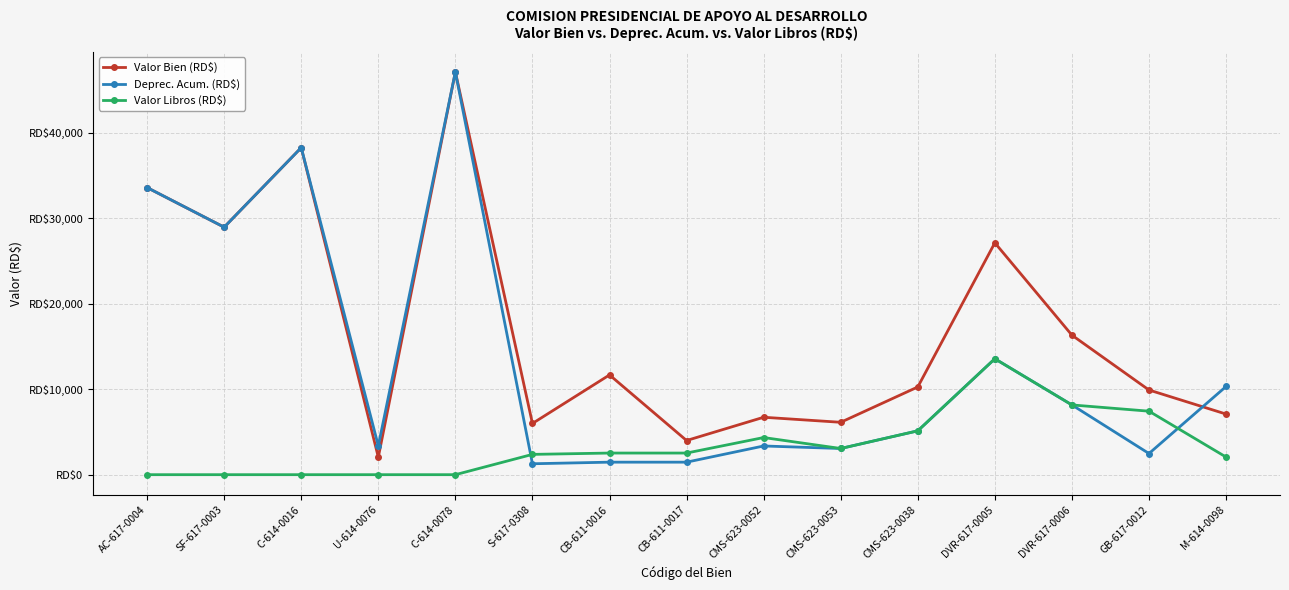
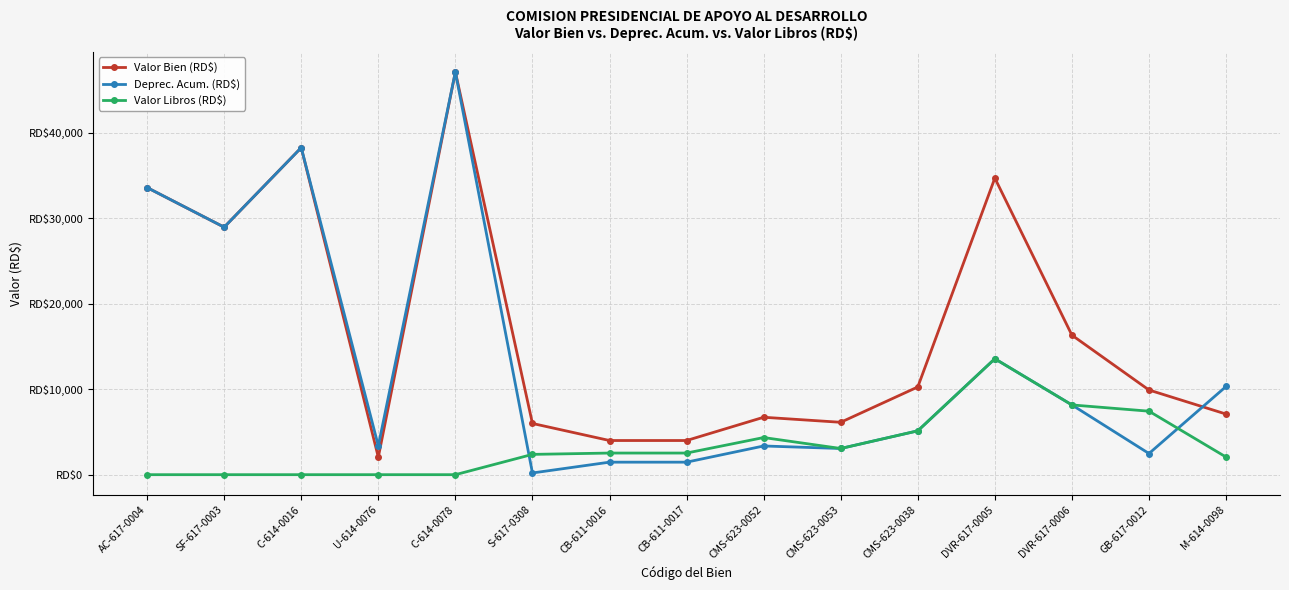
  {
    "Valor Bien (RD$)": {
      "U-614-0076": "RD$2,000",
      "S-617-0308": "RD$6,000",
-     "CB-611-0016": "RD$12,000",
+     "CB-611-0016": "RD$4,000",
      "CB-611-0017": "RD$4,000",
      "CMS-623-0052": "RD$7,000",
      "CMS-623-0053": "RD$6,000",
      "CMS-623-0038": "RD$10,000",
-     "DVR-617-0005": "RD$27,000",
+     "DVR-617-0005": "RD$35,000",
      "DVR-617-0006": "RD$16,000",
      "GB-617-0012": "RD$10,000",
      "M-614-0098": "RD$7,000"
    },
    "Deprec. Acum. (RD$)": {
      "U-614-0076": "RD$3,000",
-     "S-617-0308": "RD$1,000",
+     "S-617-0308": "RD$0",
      "CB-611-0016": "RD$1,000",
      "CB-611-0017": "RD$1,000",
      "CMS-623-0052": "RD$3,000",
      "GB-617-0012": "RD$2,000",
      "M-614-0098": "RD$10,000"
    },
    "Valor Libros (RD$)": {
      "AC-617-0004": "RD$0",
      "SF-617-0003": "RD$0",
      "C-614-0016": "RD$0",
      "U-614-0076": "RD$0",
      "C-614-0078": "RD$0",
      "S-617-0308": "RD$2,000",
      "CB-611-0016": "RD$3,000",
      "CB-611-0017": "RD$3,000",
      "CMS-623-0052": "RD$4,000",
      "GB-617-0012": "RD$7,000",
      "M-614-0098": "RD$2,000"
    }
  }
